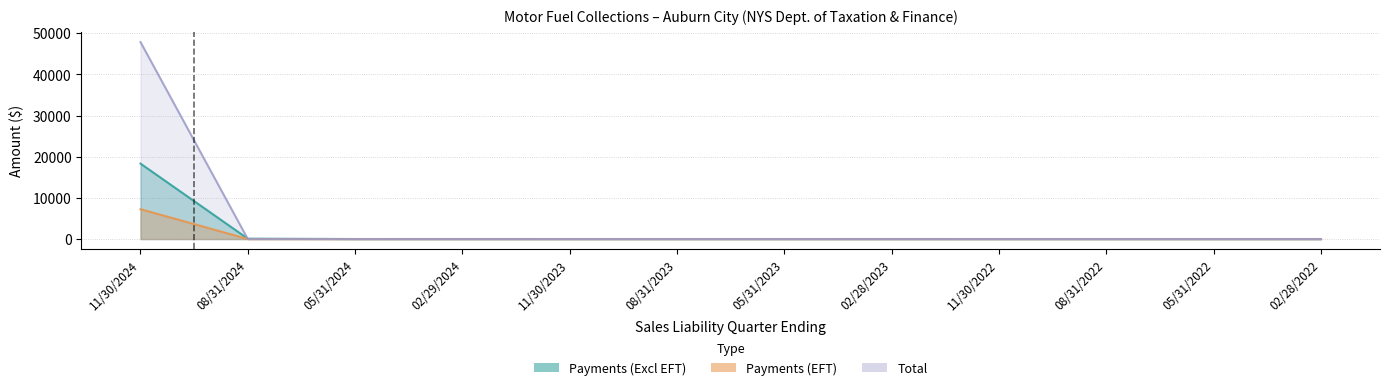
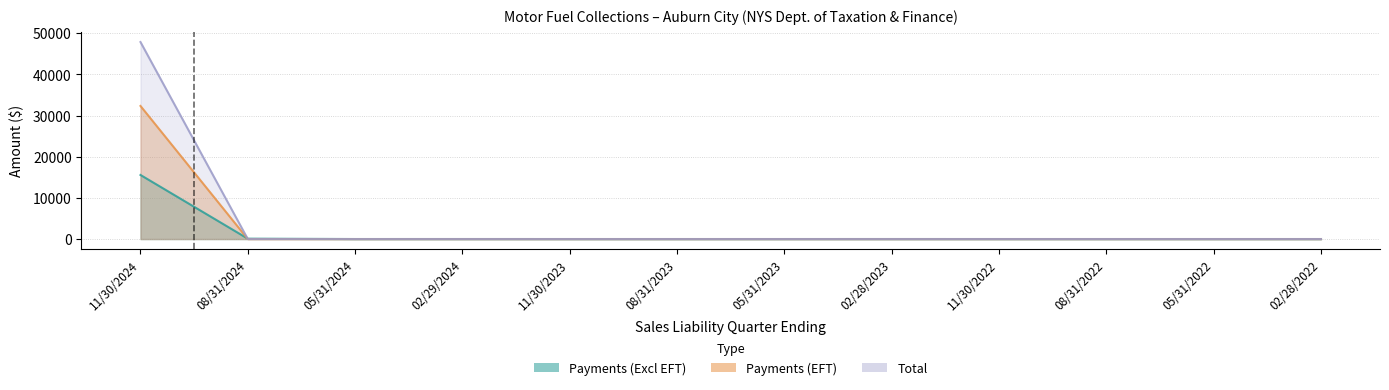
  {
    "Payments (Excl EFT)": {
-     "11/30/2024": 18000
+     "11/30/2024": 16000
    },
    "Payments (EFT)": {
-     "11/30/2024": 7000
+     "11/30/2024": 32000
    },
    "Total": {
      "11/30/2024": 48000
    }
  }
